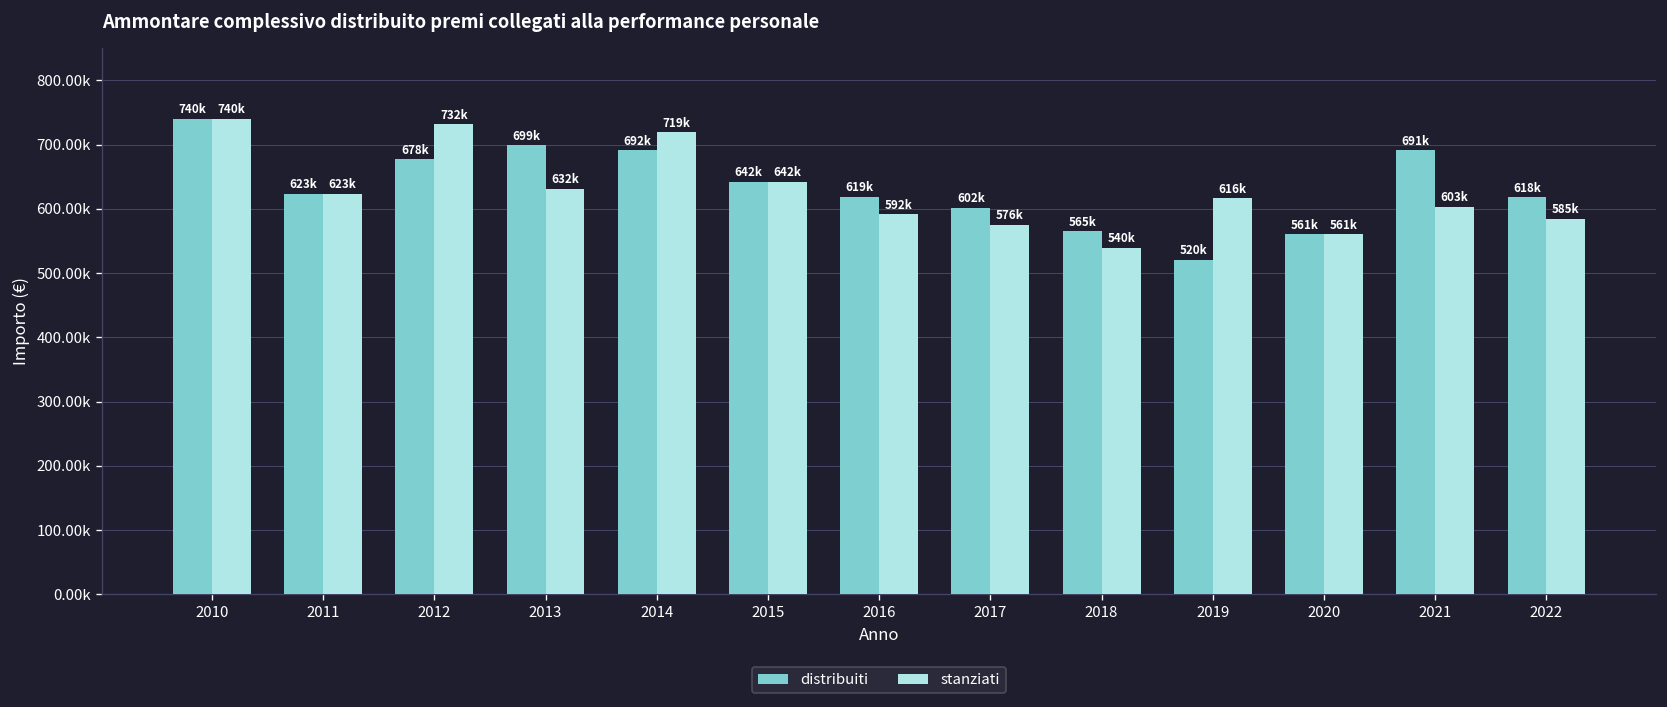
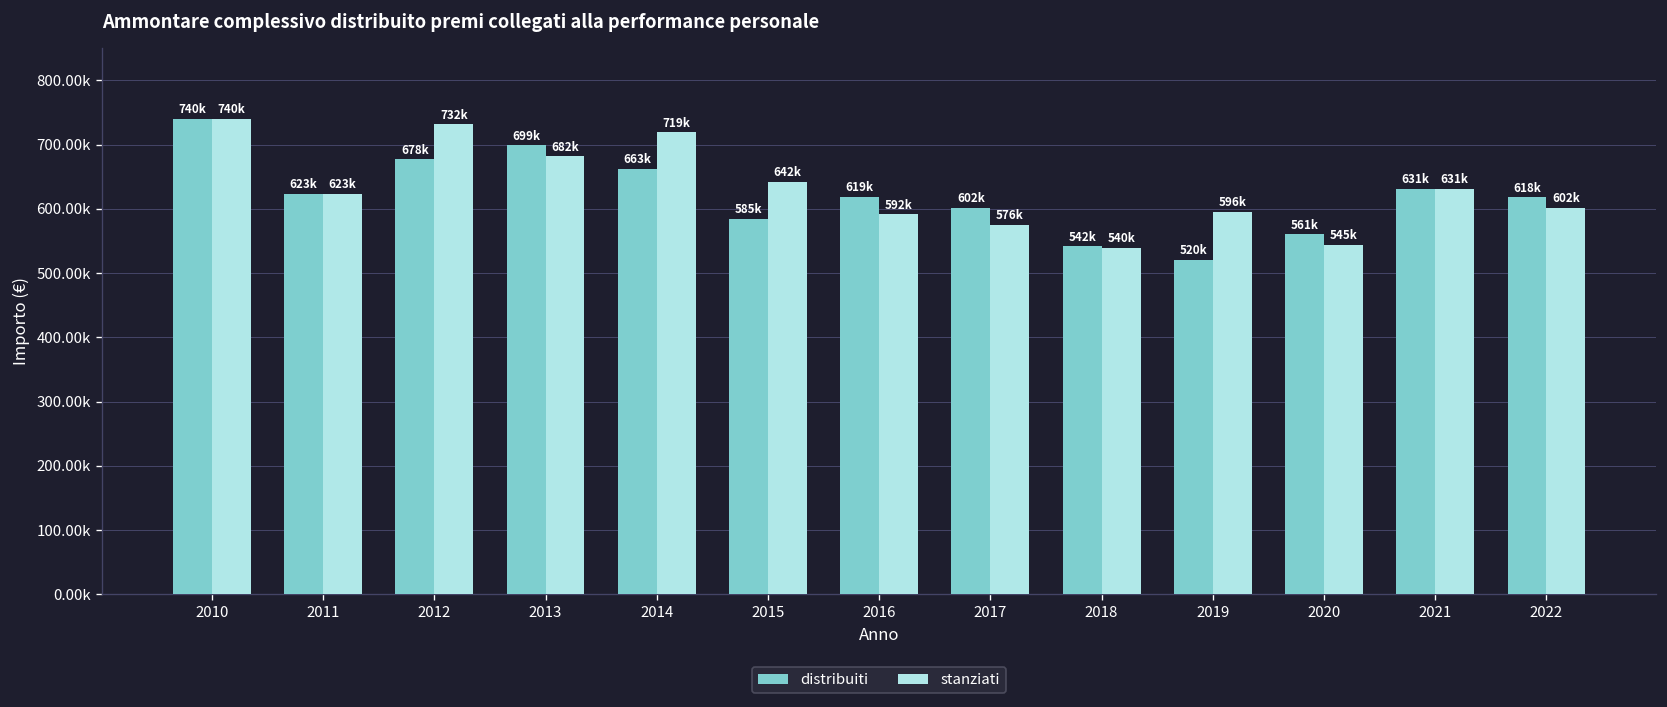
  {
    "distribuiti": {
      "2010": "740k",
      "2011": "623k",
      "2012": "678k",
      "2013": "699k",
-     "2014": "692k",
-     "2015": "642k",
+     "2014": "663k",
+     "2015": "585k",
      "2016": "619k",
      "2017": "602k",
-     "2018": "565k",
+     "2018": "542k",
      "2019": "520k",
      "2020": "561k",
-     "2021": "691k",
+     "2021": "631k",
      "2022": "618k"
    },
    "stanziati": {
      "2010": "740k",
      "2011": "623k",
      "2012": "732k",
-     "2013": "632k",
+     "2013": "682k",
      "2014": "719k",
      "2015": "642k",
      "2016": "592k",
      "2017": "576k",
      "2018": "540k",
-     "2019": "616k",
-     "2020": "561k",
-     "2021": "603k",
-     "2022": "585k"
+     "2019": "596k",
+     "2020": "545k",
+     "2021": "631k",
+     "2022": "602k"
    }
  }
